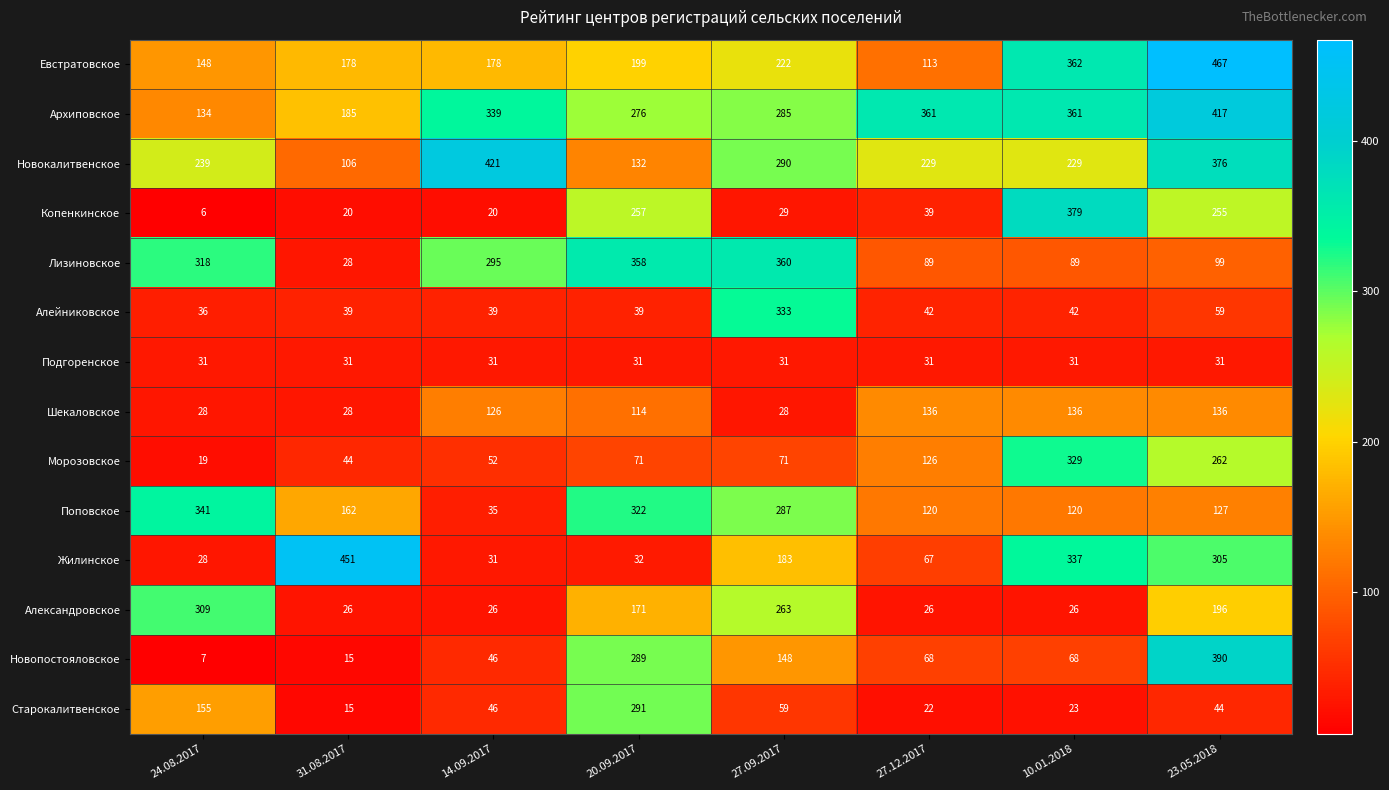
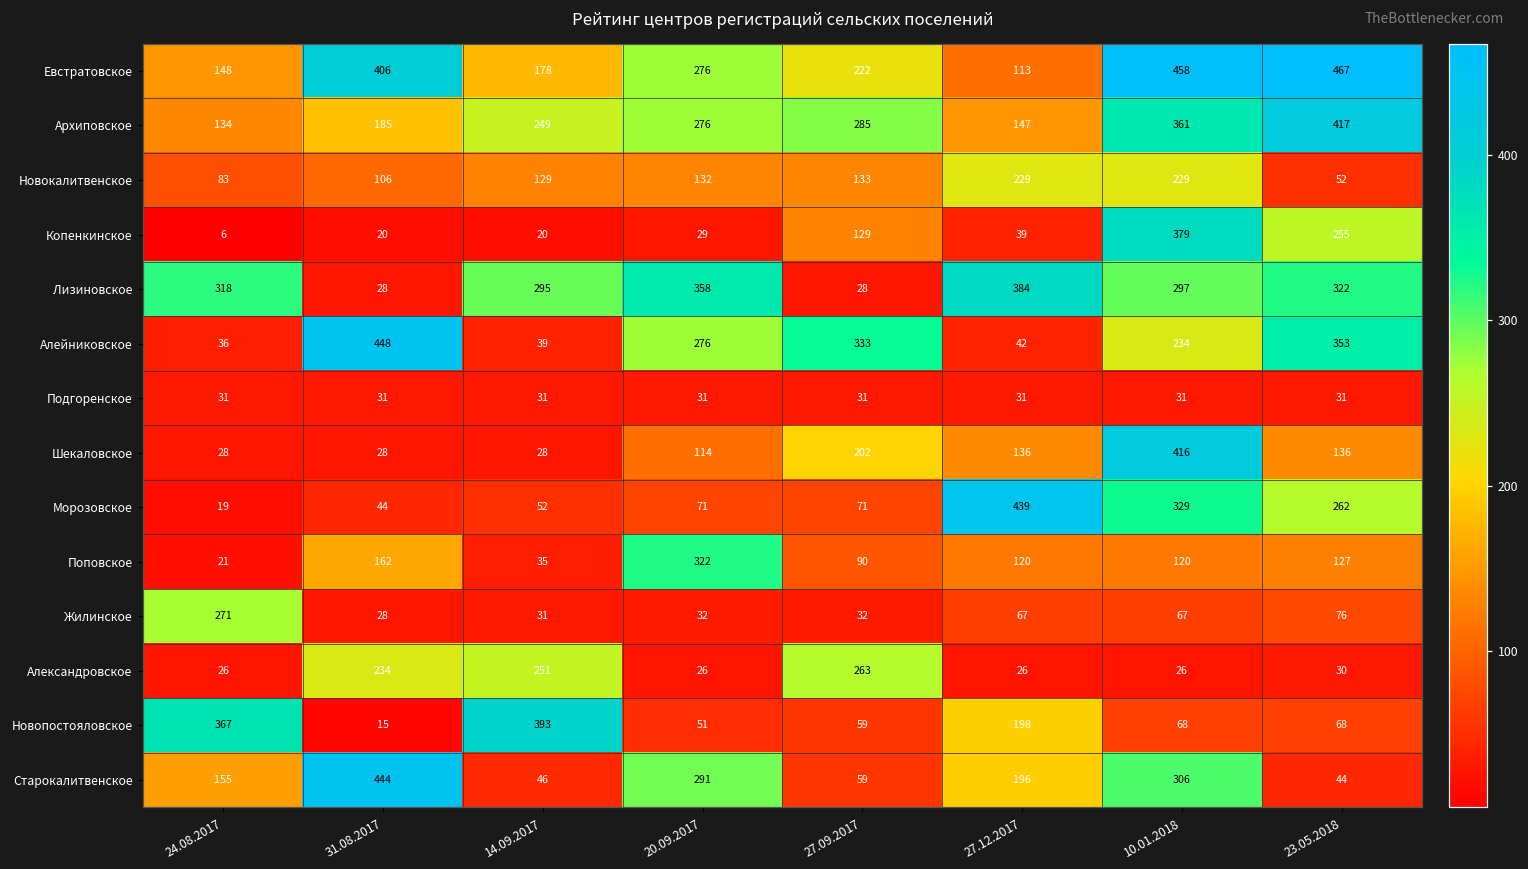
  {
    "Евстратовское": {
      "24.08.2017": 148,
-     "31.08.2017": 178,
+     "31.08.2017": 406,
      "14.09.2017": 178,
-     "20.09.2017": 199,
+     "20.09.2017": 276,
      "27.09.2017": 222,
      "27.12.2017": 113,
-     "10.01.2018": 362,
+     "10.01.2018": 458,
      "23.05.2018": 467
    },
    "Архиповское": {
      "24.08.2017": 134,
      "31.08.2017": 185,
-     "14.09.2017": 339,
+     "14.09.2017": 249,
      "20.09.2017": 276,
      "27.09.2017": 285,
-     "27.12.2017": 361,
+     "27.12.2017": 147,
      "10.01.2018": 361,
      "23.05.2018": 417
    },
    "Новокалитвенское": {
-     "24.08.2017": 239,
+     "24.08.2017": 83,
      "31.08.2017": 106,
-     "14.09.2017": 421,
+     "14.09.2017": 129,
      "20.09.2017": 132,
-     "27.09.2017": 290,
+     "27.09.2017": 133,
      "27.12.2017": 229,
      "10.01.2018": 229,
-     "23.05.2018": 376
+     "23.05.2018": 52
    },
    "Копенкинское": {
      "24.08.2017": 6,
      "31.08.2017": 20,
      "14.09.2017": 20,
-     "20.09.2017": 257,
-     "27.09.2017": 29,
+     "20.09.2017": 29,
+     "27.09.2017": 129,
      "27.12.2017": 39,
      "10.01.2018": 379,
      "23.05.2018": 255
    },
    "Лизиновское": {
      "24.08.2017": 318,
      "31.08.2017": 28,
      "14.09.2017": 295,
      "20.09.2017": 358,
-     "27.09.2017": 360,
-     "27.12.2017": 89,
-     "10.01.2018": 89,
-     "23.05.2018": 99
+     "27.09.2017": 28,
+     "27.12.2017": 384,
+     "10.01.2018": 297,
+     "23.05.2018": 322
    },
    "Алейниковское": {
      "24.08.2017": 36,
-     "31.08.2017": 39,
+     "31.08.2017": 448,
      "14.09.2017": 39,
-     "20.09.2017": 39,
+     "20.09.2017": 276,
      "27.09.2017": 333,
      "27.12.2017": 42,
-     "10.01.2018": 42,
-     "23.05.2018": 59
+     "10.01.2018": 234,
+     "23.05.2018": 353
    },
    "Подгоренское": {
      "24.08.2017": 31,
      "31.08.2017": 31,
      "14.09.2017": 31,
      "20.09.2017": 31,
      "27.09.2017": 31,
      "27.12.2017": 31,
      "10.01.2018": 31,
      "23.05.2018": 31
    },
    "Шекаловское": {
      "24.08.2017": 28,
      "31.08.2017": 28,
-     "14.09.2017": 126,
+     "14.09.2017": 28,
      "20.09.2017": 114,
-     "27.09.2017": 28,
+     "27.09.2017": 202,
      "27.12.2017": 136,
-     "10.01.2018": 136,
+     "10.01.2018": 416,
      "23.05.2018": 136
    },
    "Морозовское": {
      "24.08.2017": 19,
      "31.08.2017": 44,
      "14.09.2017": 52,
      "20.09.2017": 71,
      "27.09.2017": 71,
-     "27.12.2017": 126,
+     "27.12.2017": 439,
      "10.01.2018": 329,
      "23.05.2018": 262
    },
    "Поповское": {
-     "24.08.2017": 341,
+     "24.08.2017": 21,
      "31.08.2017": 162,
      "14.09.2017": 35,
      "20.09.2017": 322,
-     "27.09.2017": 287,
+     "27.09.2017": 90,
      "27.12.2017": 120,
      "10.01.2018": 120,
      "23.05.2018": 127
    },
    "Жилинское": {
-     "24.08.2017": 28,
-     "31.08.2017": 451,
+     "24.08.2017": 271,
+     "31.08.2017": 28,
      "14.09.2017": 31,
      "20.09.2017": 32,
-     "27.09.2017": 183,
+     "27.09.2017": 32,
      "27.12.2017": 67,
-     "10.01.2018": 337,
-     "23.05.2018": 305
+     "10.01.2018": 67,
+     "23.05.2018": 76
    },
    "Александровское": {
-     "24.08.2017": 309,
-     "31.08.2017": 26,
-     "14.09.2017": 26,
-     "20.09.2017": 171,
+     "24.08.2017": 26,
+     "31.08.2017": 234,
+     "14.09.2017": 251,
+     "20.09.2017": 26,
      "27.09.2017": 263,
      "27.12.2017": 26,
      "10.01.2018": 26,
-     "23.05.2018": 196
+     "23.05.2018": 30
    },
    "Новопостояловское": {
-     "24.08.2017": 7,
+     "24.08.2017": 367,
      "31.08.2017": 15,
-     "14.09.2017": 46,
-     "20.09.2017": 289,
-     "27.09.2017": 148,
-     "27.12.2017": 68,
+     "14.09.2017": 393,
+     "20.09.2017": 51,
+     "27.09.2017": 59,
+     "27.12.2017": 198,
      "10.01.2018": 68,
-     "23.05.2018": 390
+     "23.05.2018": 68
    },
    "Старокалитвенское": {
      "24.08.2017": 155,
-     "31.08.2017": 15,
+     "31.08.2017": 444,
      "14.09.2017": 46,
      "20.09.2017": 291,
      "27.09.2017": 59,
-     "27.12.2017": 22,
-     "10.01.2018": 23,
+     "27.12.2017": 196,
+     "10.01.2018": 306,
      "23.05.2018": 44
    }
  }
